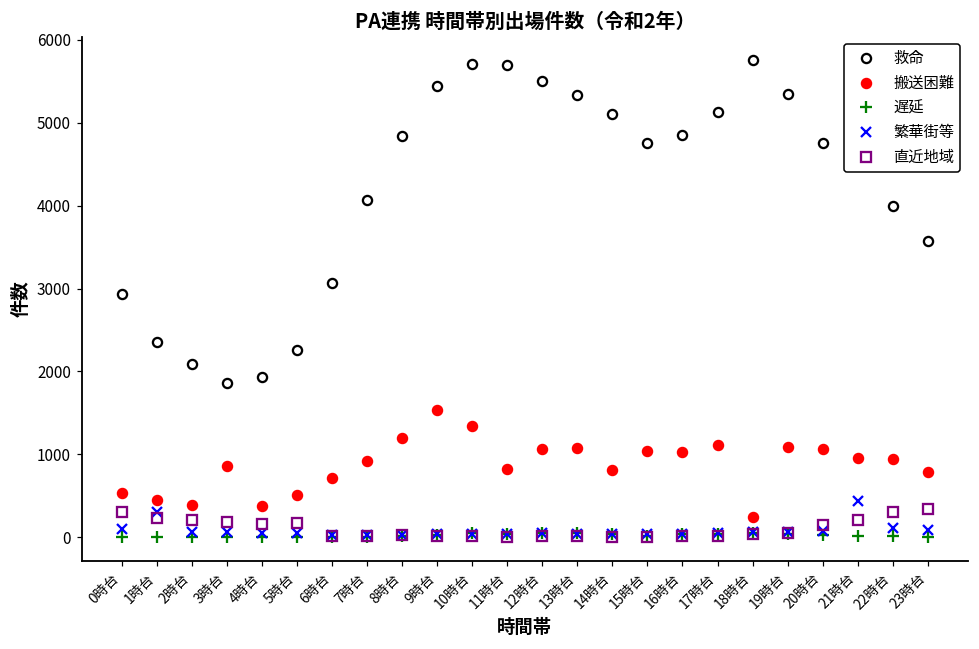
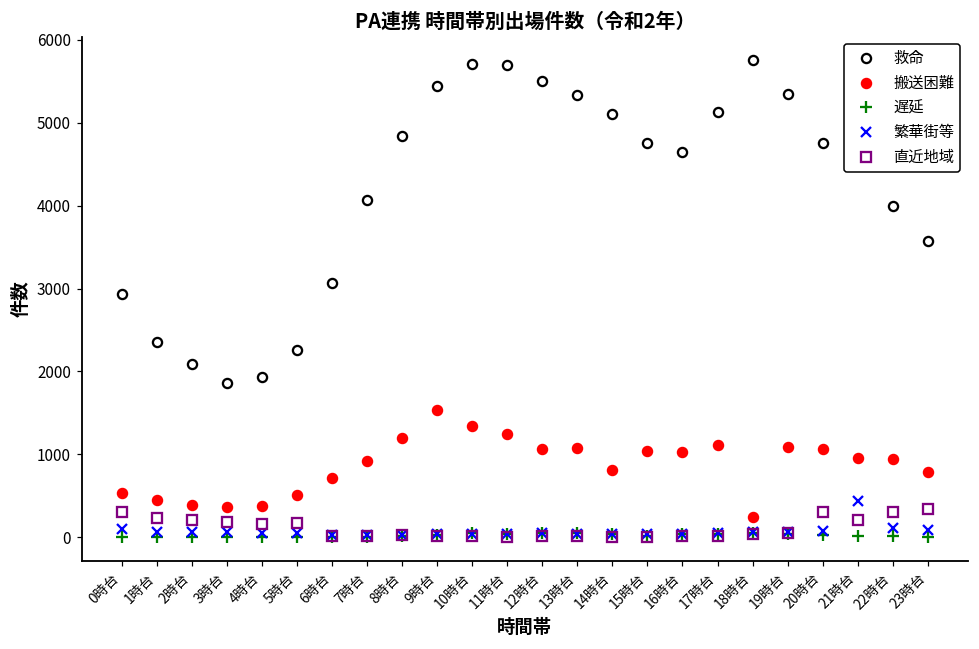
  {
    "救命": {
      "0時台": 2900,
      "1時台": 2400,
      "2時台": 2100,
      "3時台": 1900,
      "4時台": 1900,
      "5時台": 2300,
      "6時台": 3100,
      "7時台": 4100,
      "8時台": 4800,
      "9時台": 5400,
      "10時台": 5700,
      "11時台": 5700,
      "12時台": 5500,
      "13時台": 5300,
      "14時台": 5100,
      "15時台": 4800,
-     "16時台": 4800,
+     "16時台": 4600,
      "17時台": 5100,
      "18時台": 5800,
      "19時台": 5300,
      "20時台": 4800,
      "22時台": 4000,
      "23時台": 3600
    },
    "搬送困難": {
      "0時台": 500,
      "1時台": 500,
      "2時台": 400,
-     "3時台": 900,
+     "3時台": 400,
      "4時台": 400,
      "5時台": 500,
      "6時台": 700,
      "7時台": 900,
      "8時台": 1200,
      "9時台": 1500,
      "10時台": 1300,
-     "11時台": 800,
+     "11時台": 1200,
      "12時台": 1100,
      "13時台": 1100,
      "14時台": 800,
      "15時台": 1000,
      "16時台": 1000,
      "17時台": 1100,
      "18時台": 200,
      "19時台": 1100,
      "20時台": 1100,
      "21時台": 1000,
      "22時台": 900,
      "23時台": 800
    },
    "遅延": {
      "0時台": 0,
      "1時台": 0,
      "2時台": 0,
      "3時台": 0,
      "4時台": 0,
      "5時台": 0,
      "20時台": 0,
      "21時台": 0,
      "22時台": 0,
      "23時台": 0
    },
    "繁華街等": {
      "0時台": 100,
-     "1時台": 300,
+     "1時台": 100,
      "2時台": 100,
      "3時台": 100,
      "4時台": 100,
      "5時台": 0,
      "20時台": 100,
      "21時台": 400,
      "22時台": 100,
      "23時台": 100
    },
    "直近地域": {
      "0時台": 300,
      "1時台": 200,
      "2時台": 200,
      "3時台": 200,
      "4時台": 200,
      "5時台": 200,
      "12時台": 0,
      "14時台": 0,
-     "20時台": 200,
+     "20時台": 300,
      "21時台": 200,
      "22時台": 300,
      "23時台": 300
    }
  }
